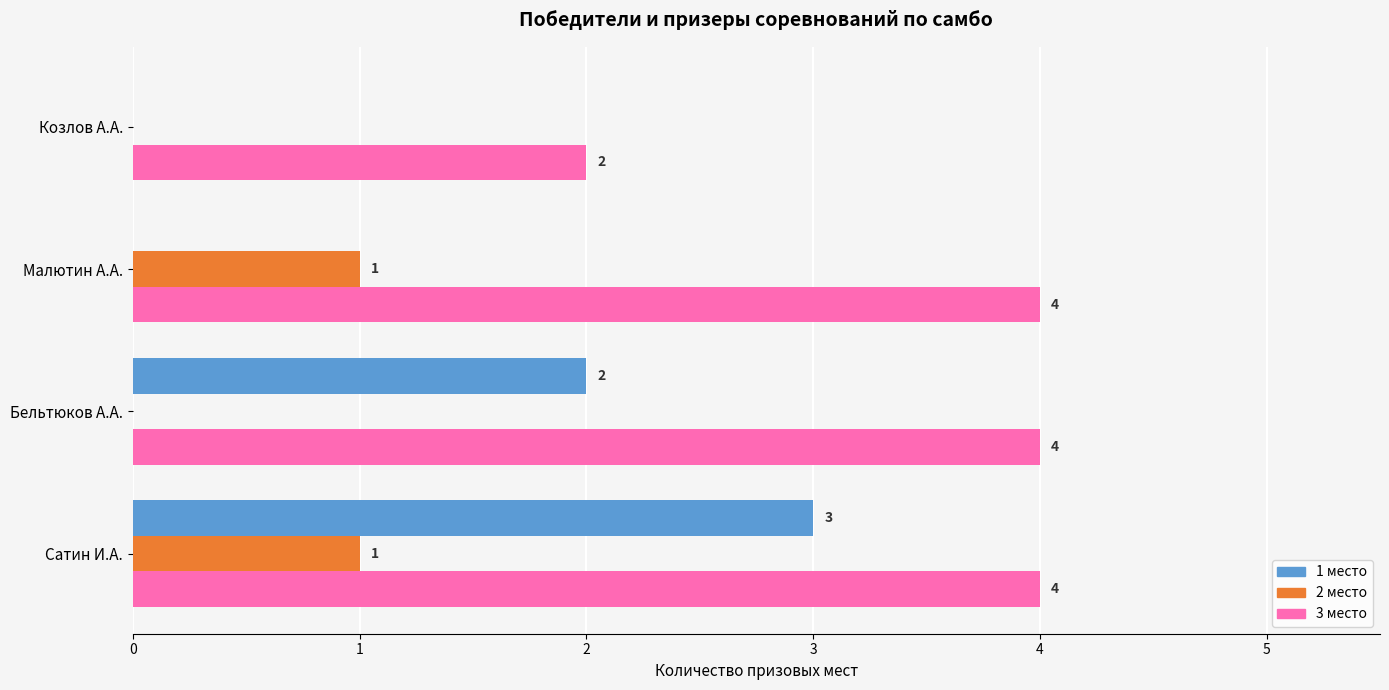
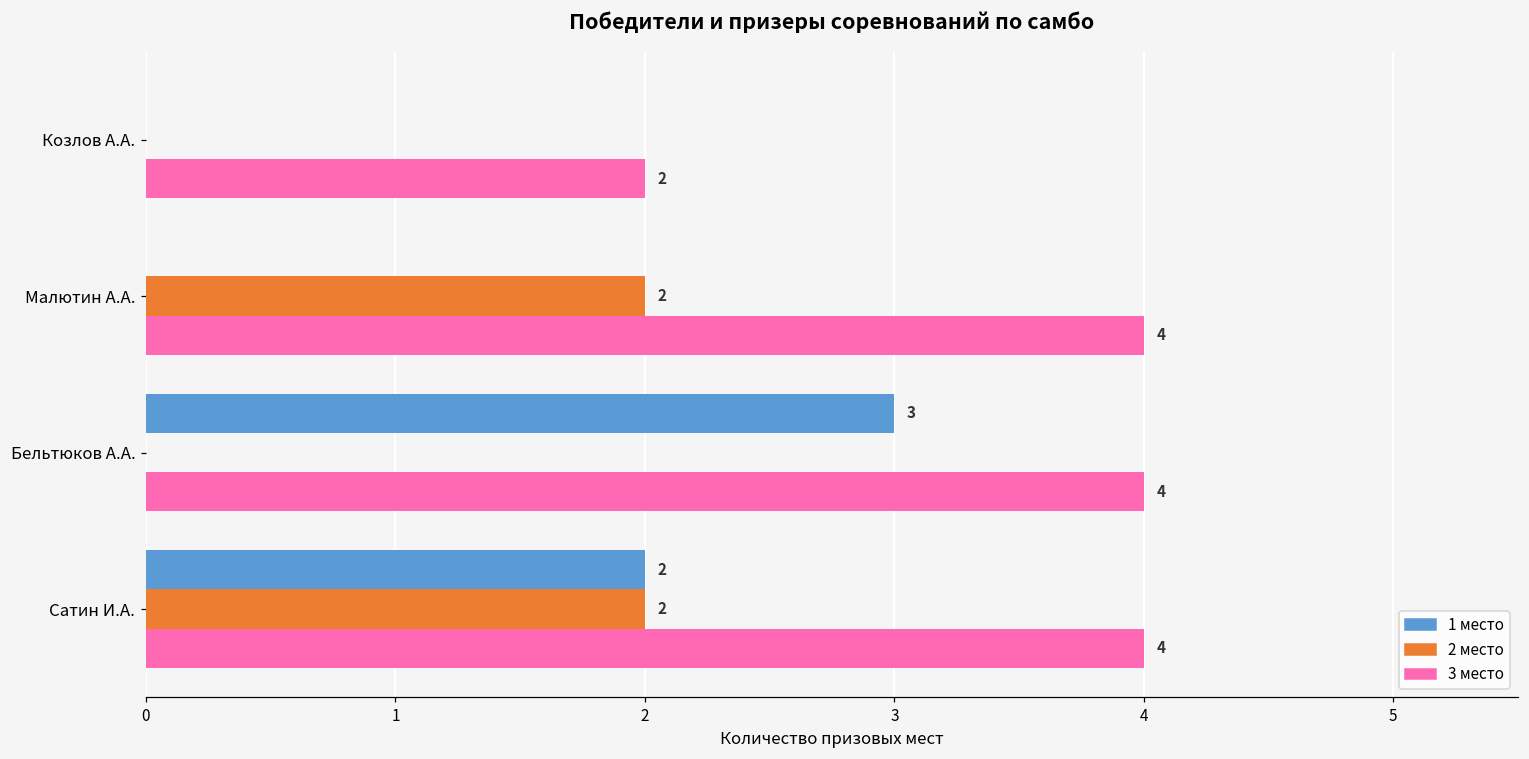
  {
    "1 место": {
-     "Бельтюков А.А.": 2,
-     "Сатин И.А.": 3
+     "Бельтюков А.А.": 3,
+     "Сатин И.А.": 2
    },
    "2 место": {
-     "Малютин А.А.": 1,
-     "Сатин И.А.": 1
+     "Малютин А.А.": 2,
+     "Сатин И.А.": 2
    },
    "3 место": {
      "Козлов А.А.": 2,
      "Малютин А.А.": 4,
      "Бельтюков А.А.": 4,
      "Сатин И.А.": 4
    }
  }
